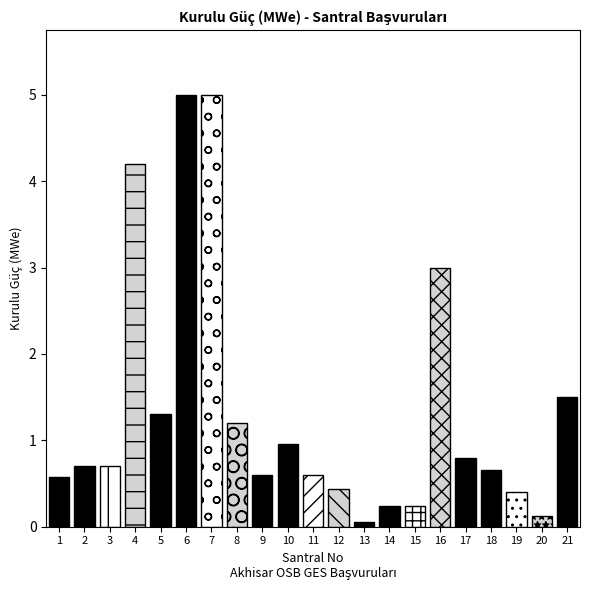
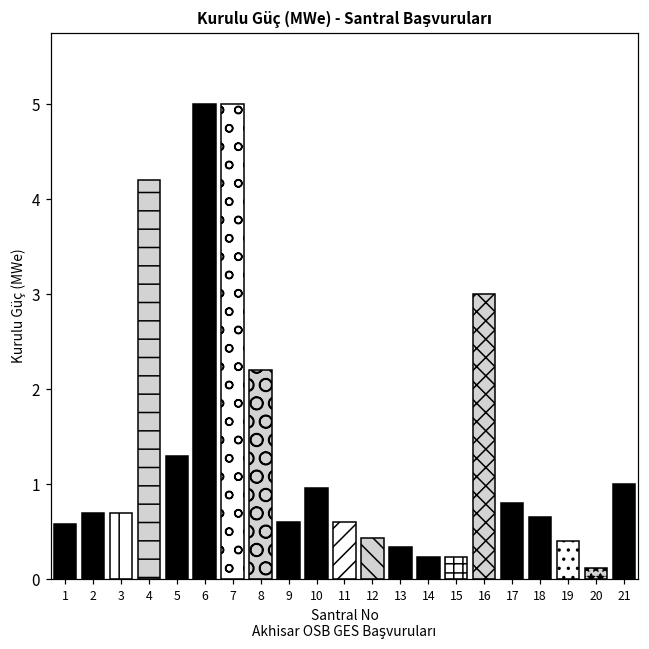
  {
    "1": 0.6,
    "2": 0.7,
    "3": 0.7,
    "4": 4.2,
    "5": 1.3,
    "6": 5.0,
    "7": 5.0,
-   "8": 1.2,
+   "8": 2.2,
    "9": 0.6,
    "10": 1.0,
    "11": 0.6,
    "12": 0.4,
-   "13": 0.1,
+   "13": 0.3,
    "14": 0.2,
    "15": 0.2,
    "16": 3.0,
    "17": 0.8,
    "18": 0.7,
    "19": 0.4,
    "20": 0.1,
-   "21": 1.5
+   "21": 1.0
  }
